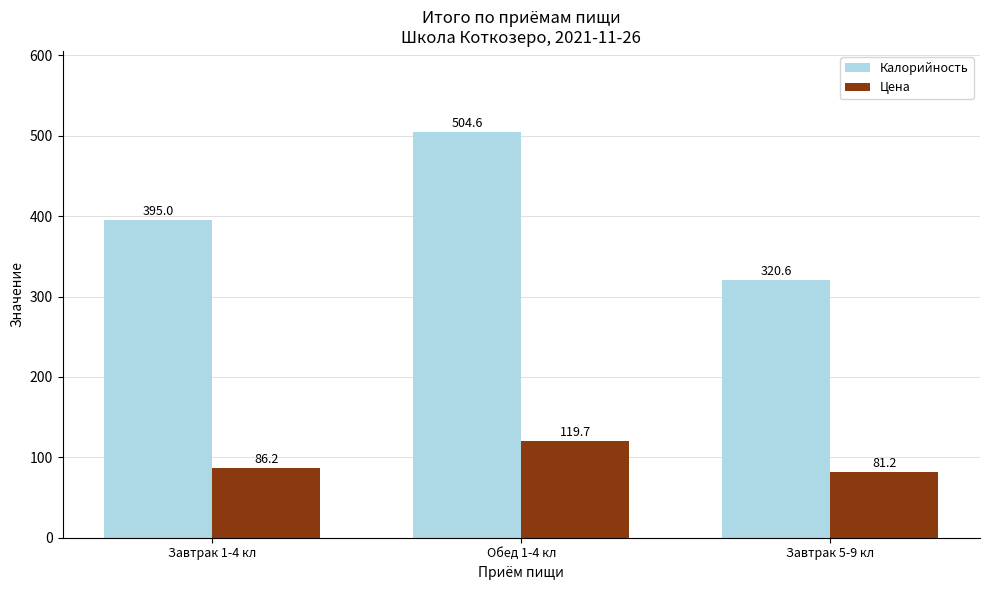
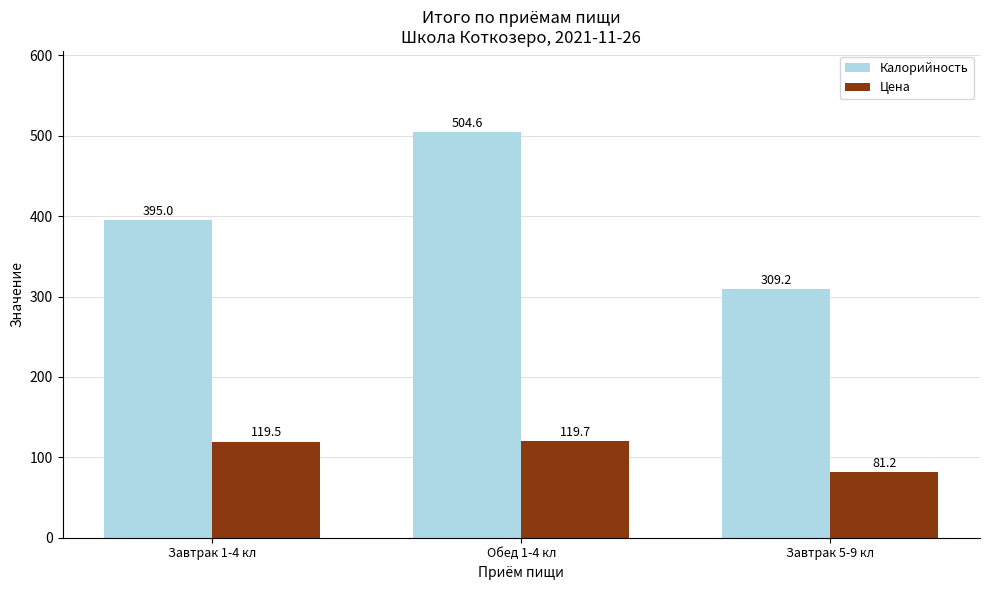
  {
    "Калорийность": {
      "Завтрак 1-4 кл": 395.0,
      "Обед 1-4 кл": 504.6,
-     "Завтрак 5-9 кл": 320.6
+     "Завтрак 5-9 кл": 309.2
    },
    "Цена": {
-     "Завтрак 1-4 кл": 86.2,
+     "Завтрак 1-4 кл": 119.5,
      "Обед 1-4 кл": 119.7,
      "Завтрак 5-9 кл": 81.2
    }
  }
